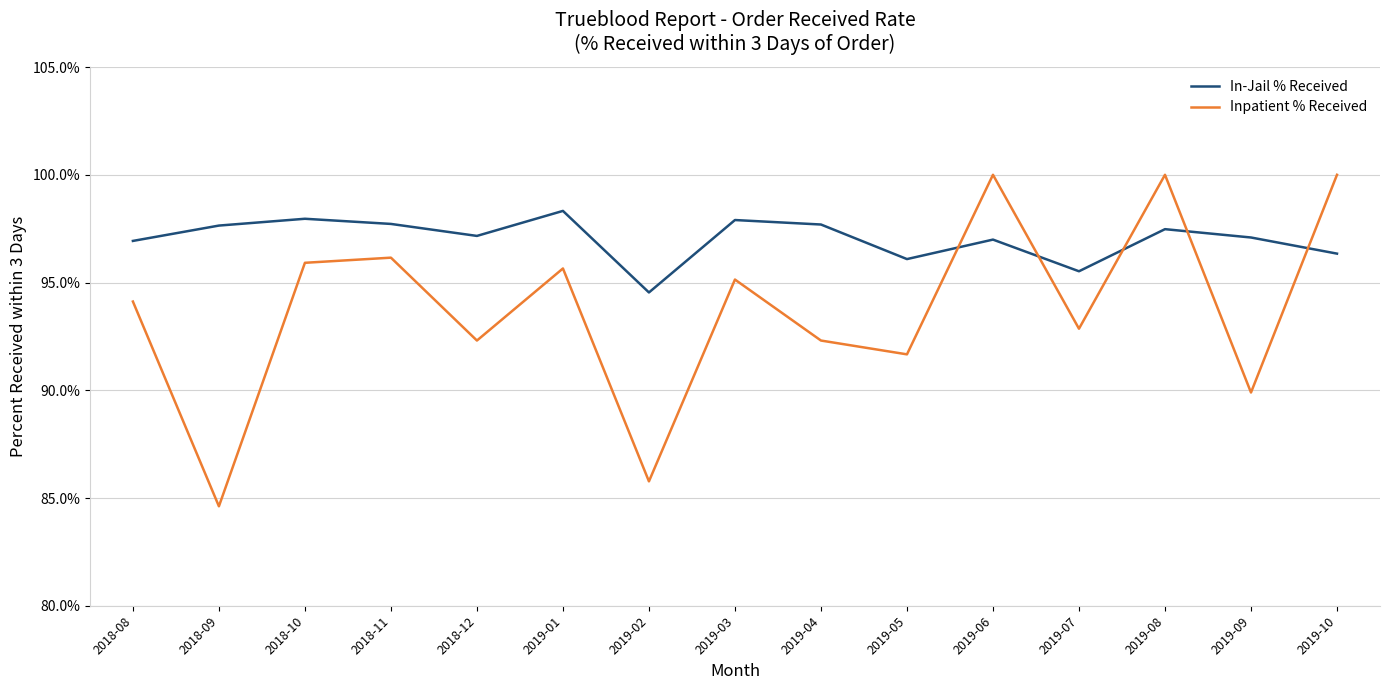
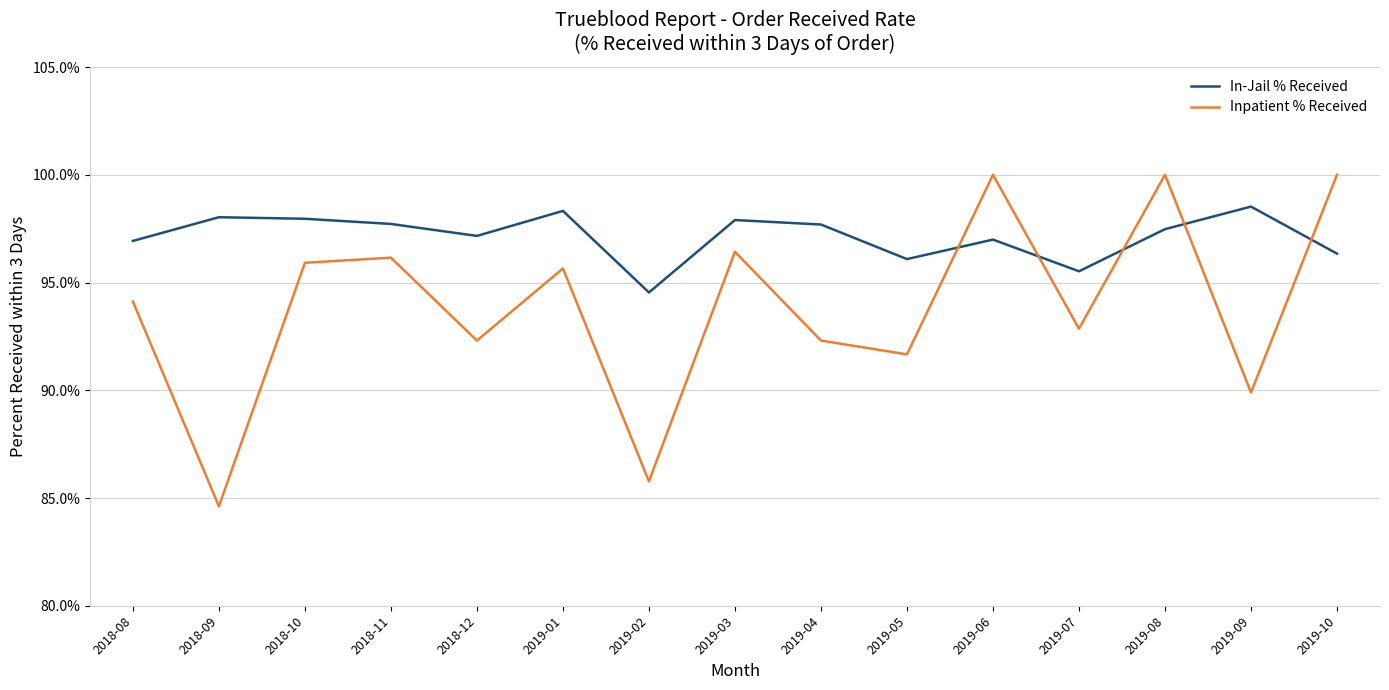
  {
    "In-Jail % Received": {
      "2018-08": "96.9%",
-     "2018-09": "97.6%",
+     "2018-09": "98.0%",
      "2018-10": "98.0%",
      "2018-11": "97.7%",
      "2018-12": "97.2%",
      "2019-01": "98.3%",
      "2019-02": "94.5%",
      "2019-03": "97.9%",
      "2019-04": "97.7%",
      "2019-05": "96.1%",
      "2019-06": "97.0%",
      "2019-07": "95.5%",
      "2019-08": "97.5%",
-     "2019-09": "97.1%",
+     "2019-09": "98.5%",
      "2019-10": "96.3%"
    },
    "Inpatient % Received": {
      "2018-08": "94.1%",
      "2018-09": "84.6%",
      "2018-10": "95.9%",
      "2018-11": "96.2%",
      "2018-12": "92.3%",
      "2019-01": "95.7%",
      "2019-02": "85.8%",
-     "2019-03": "95.1%",
+     "2019-03": "96.4%",
      "2019-04": "92.3%",
      "2019-05": "91.7%",
      "2019-06": "100.0%",
      "2019-07": "92.9%",
      "2019-08": "100.0%",
      "2019-09": "89.9%",
      "2019-10": "100.0%"
    }
  }
